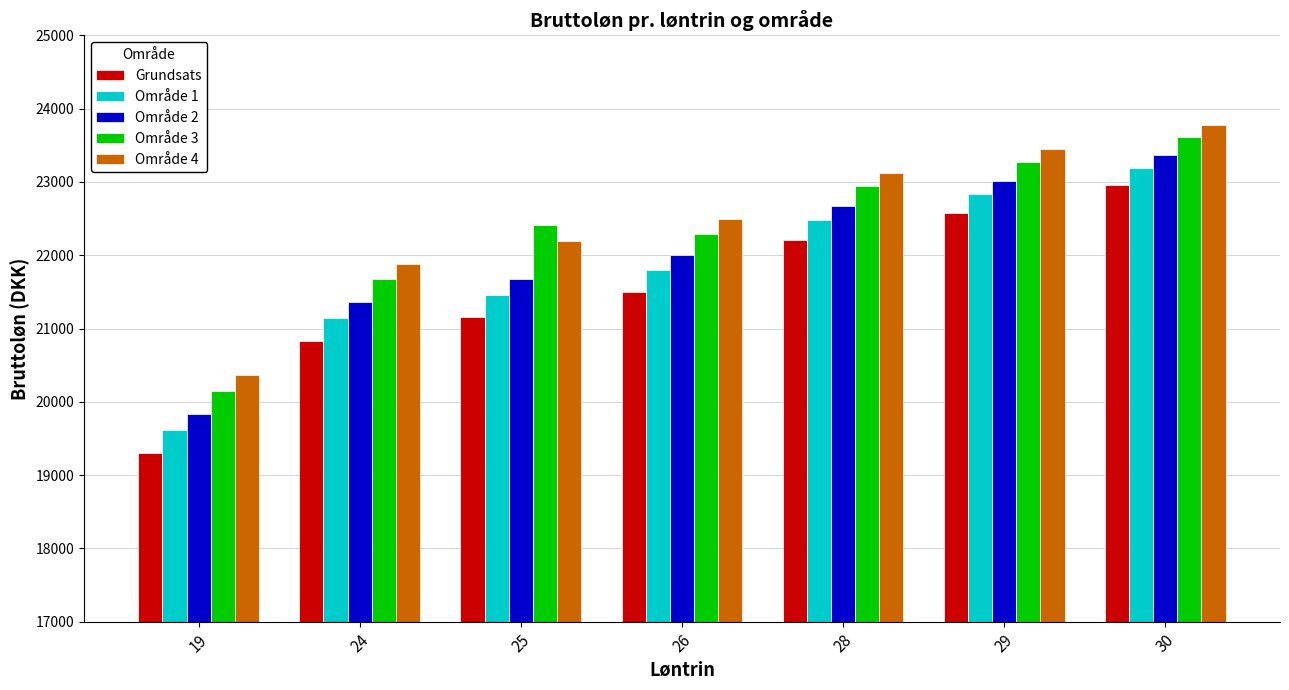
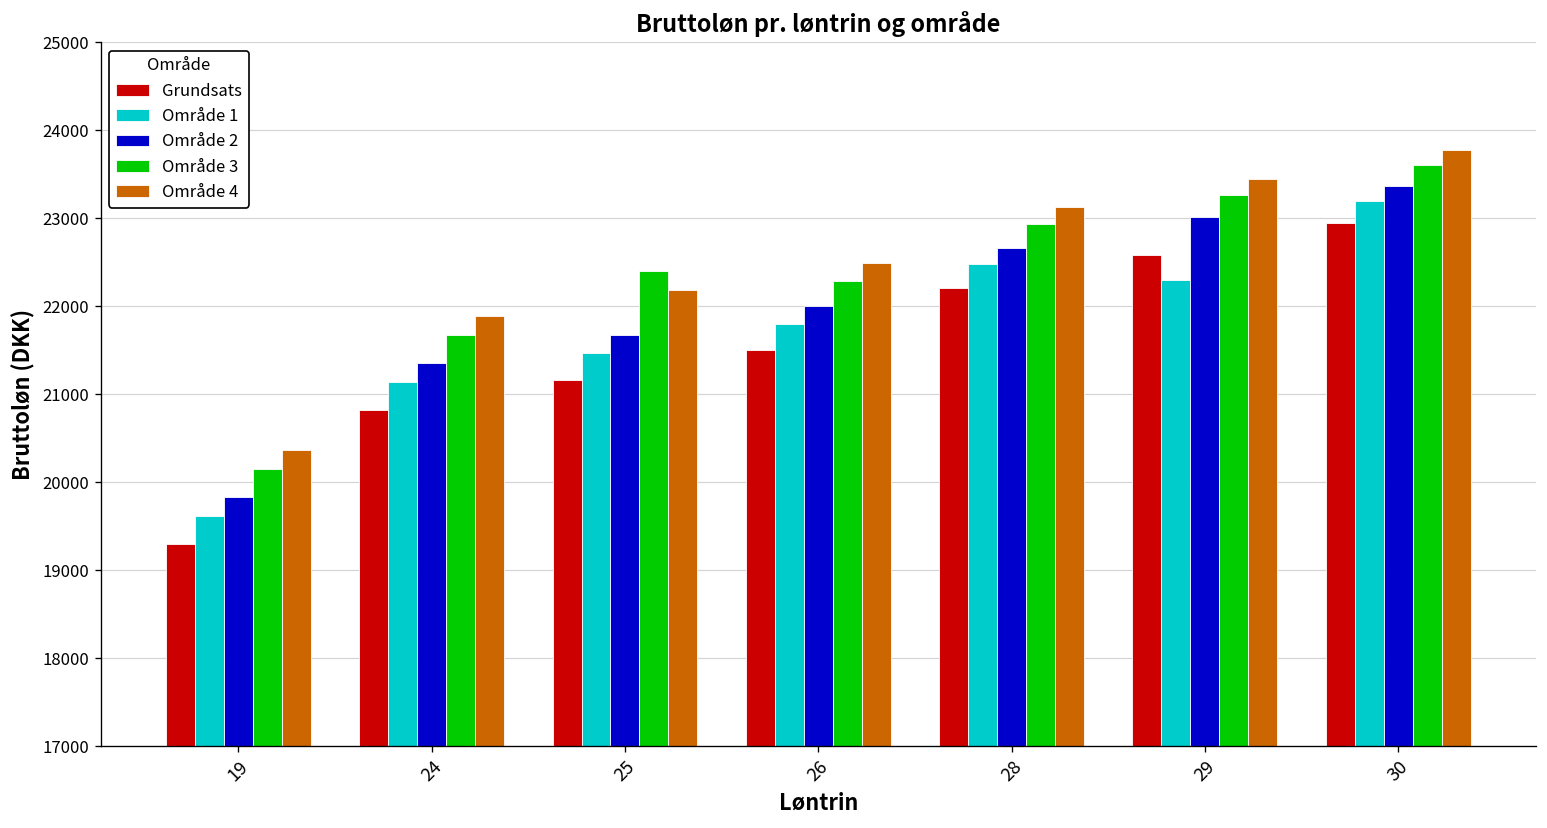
  {
    "Grundsats": {
      "19": 19300,
      "24": 20800,
      "25": 21200,
      "26": 21500,
      "28": 22200,
      "29": 22600,
      "30": 23000
    },
    "Område 1": {
      "19": 19600,
      "24": 21100,
      "25": 21500,
      "26": 21800,
      "28": 22500,
-     "29": 22800,
+     "29": 22300,
      "30": 23200
    },
    "Område 2": {
      "19": 19800,
      "24": 21400,
      "25": 21700,
      "26": 22000,
      "28": 22700,
      "29": 23000,
      "30": 23400
    },
    "Område 3": {
      "19": 20100,
      "24": 21700,
      "25": 22400,
      "26": 22300,
      "28": 22900,
      "29": 23300,
      "30": 23600
    },
    "Område 4": {
      "19": 20400,
      "24": 21900,
      "25": 22200,
      "26": 22500,
      "28": 23100,
      "29": 23400,
      "30": 23800
    }
  }
